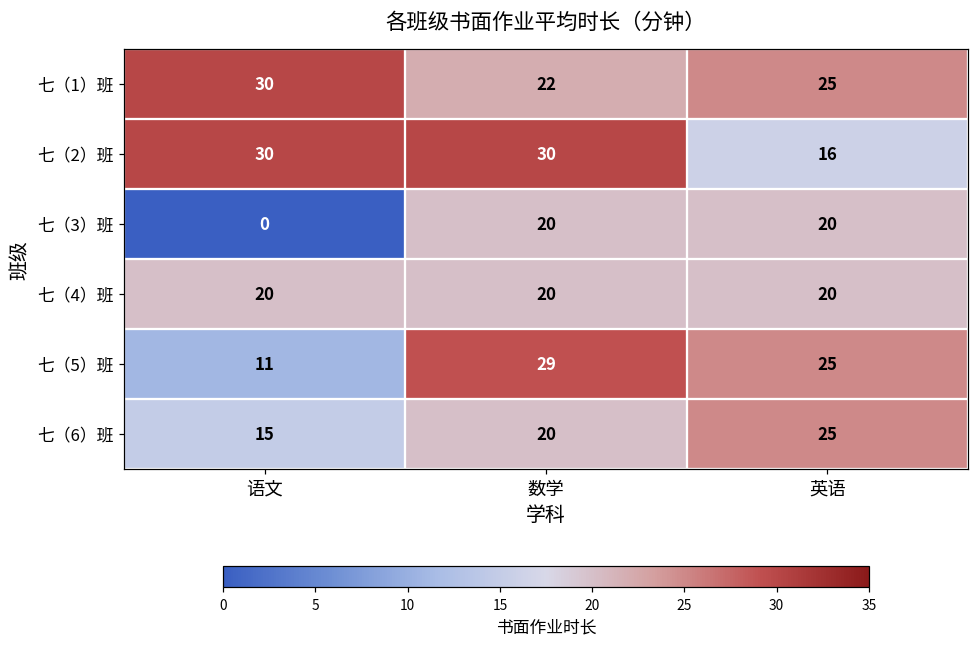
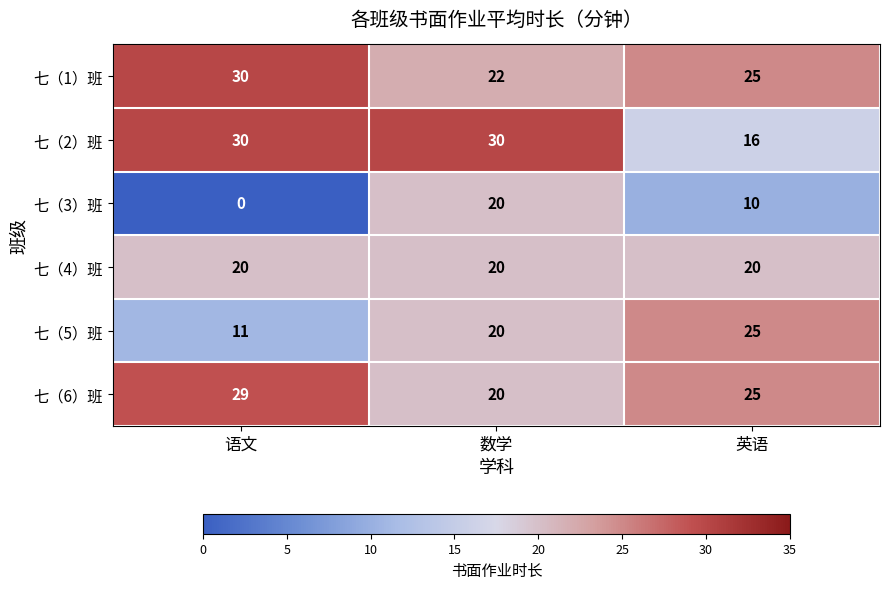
  {
    "七（1）班": {
      "语文": 30,
      "数学": 22,
      "英语": 25
    },
    "七（2）班": {
      "语文": 30,
      "数学": 30,
      "英语": 16
    },
    "七（3）班": {
      "语文": 0,
      "数学": 20,
-     "英语": 20
+     "英语": 10
    },
    "七（4）班": {
      "语文": 20,
      "数学": 20,
      "英语": 20
    },
    "七（5）班": {
      "语文": 11,
-     "数学": 29,
+     "数学": 20,
      "英语": 25
    },
    "七（6）班": {
-     "语文": 15,
+     "语文": 29,
      "数学": 20,
      "英语": 25
    }
  }
